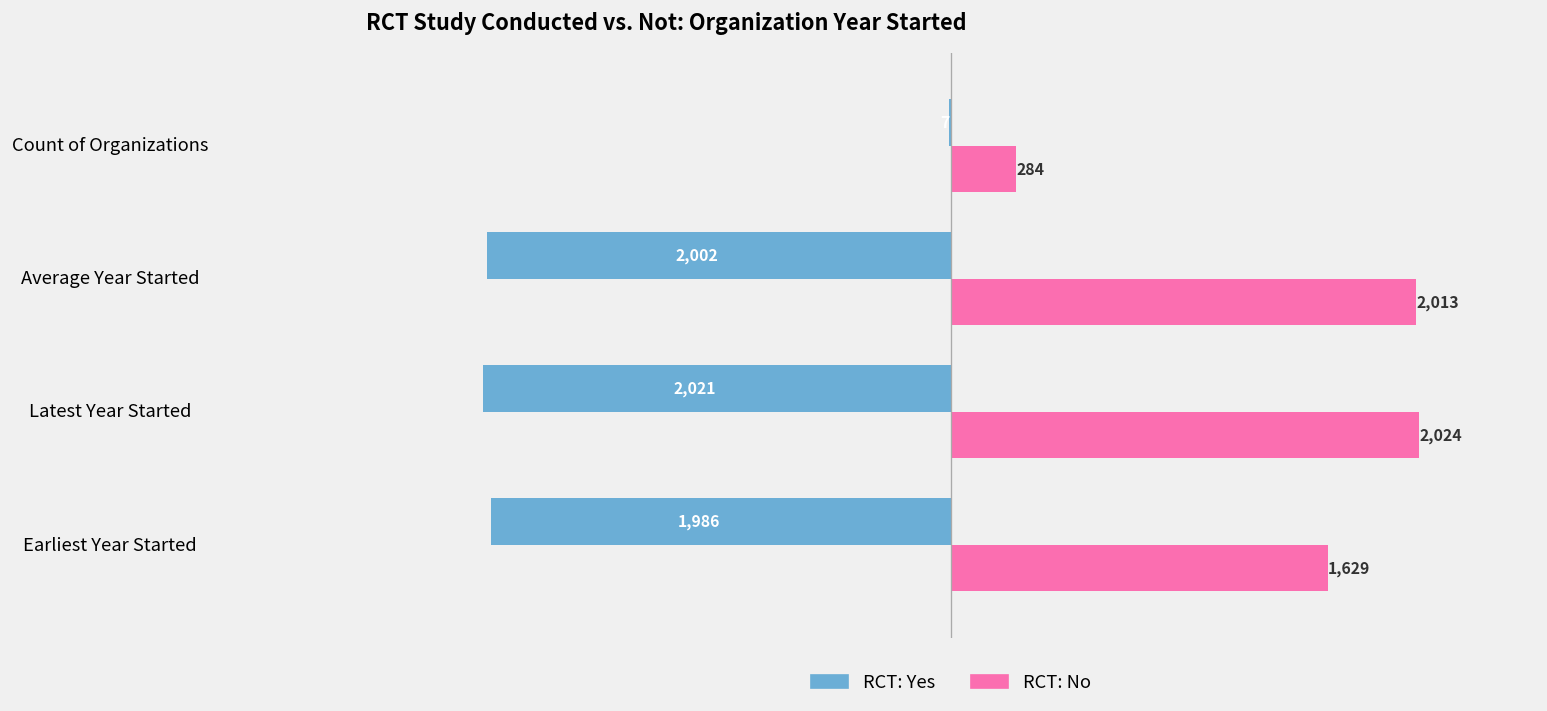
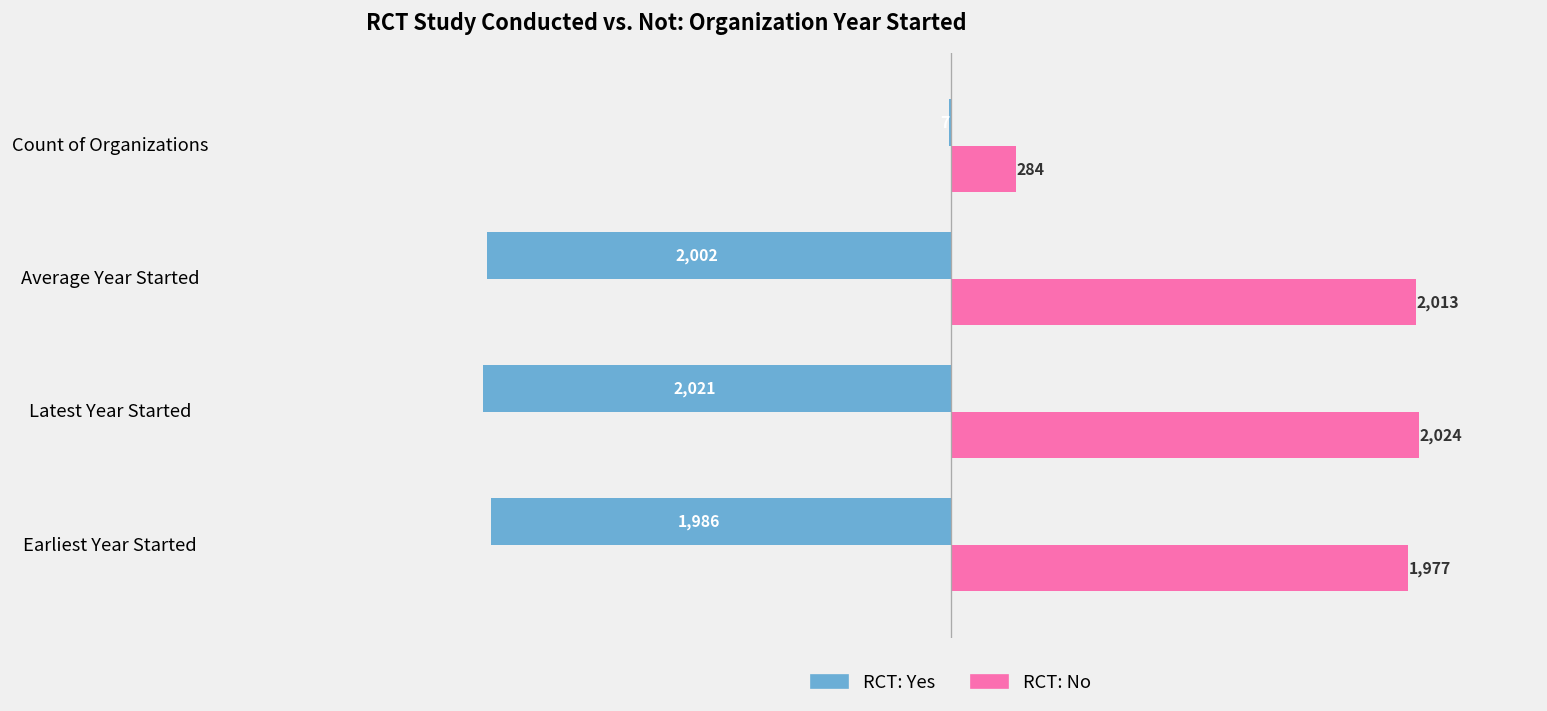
  {
    "RCT: No": {
      "Count of Organizations": "284",
      "Average Year Started": "2,013",
      "Latest Year Started": "2,024",
-     "Earliest Year Started": "1,629"
+     "Earliest Year Started": "1,977"
    }
  }
